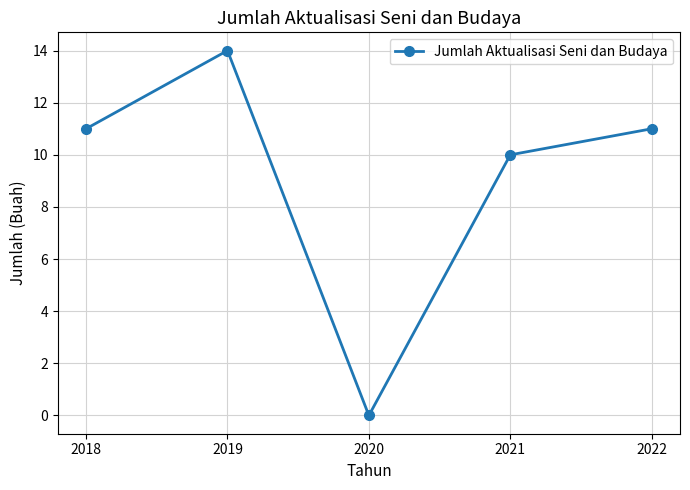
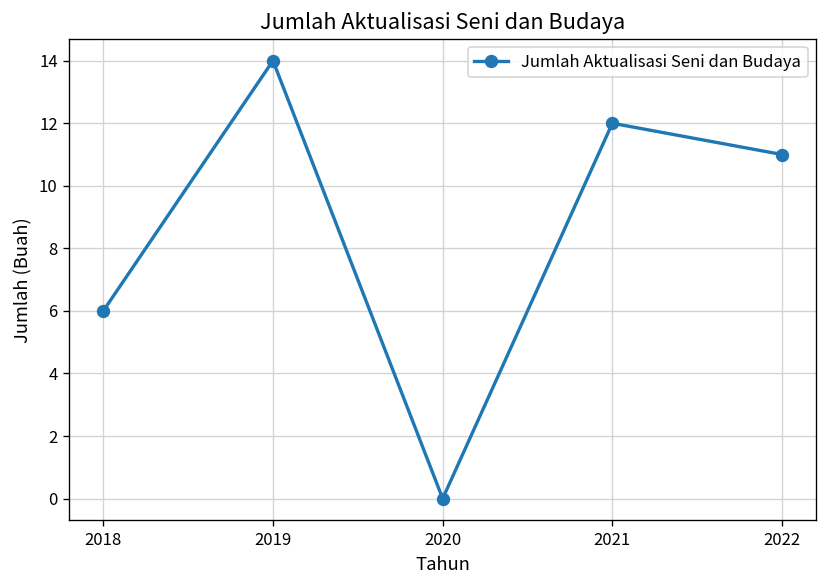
  {
-   "2018": 11,
+   "2018": 6,
    "2019": 14,
    "2020": 0,
-   "2021": 10,
+   "2021": 12,
    "2022": 11
  }
